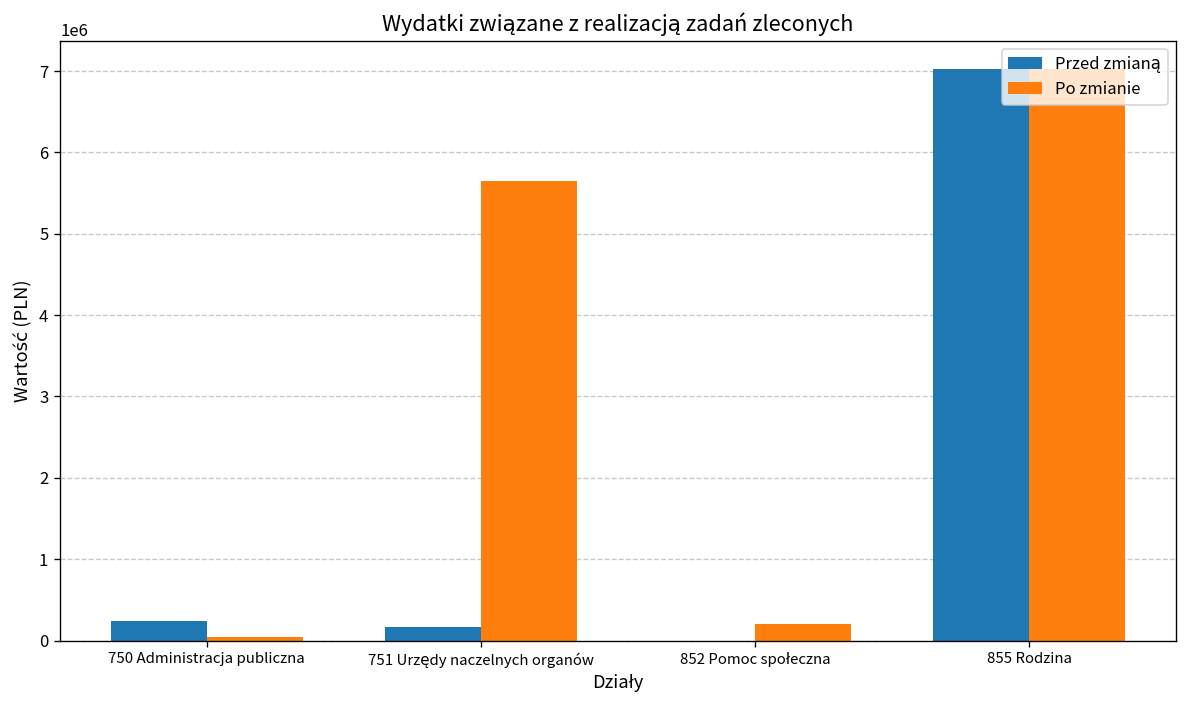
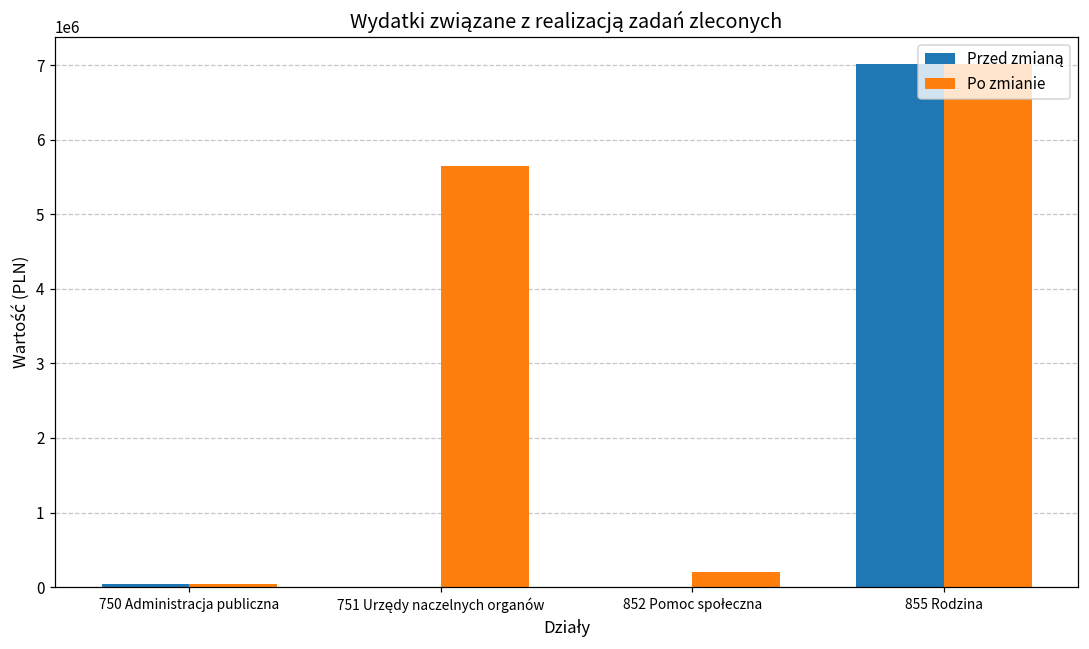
  {
    "Przed zmianą": {
-     "750 Administracja publiczna": 200000,
-     "751 Urzędy naczelnych organów": 200000,
+     "750 Administracja publiczna": 0,
+     "751 Urzędy naczelnych organów": 0,
      "852 Pomoc społeczna": 0,
      "855 Rodzina": 7000000
    },
    "Po zmianie": {
      "750 Administracja publiczna": 0,
      "751 Urzędy naczelnych organów": 5600000,
      "852 Pomoc społeczna": 200000
    }
  }
